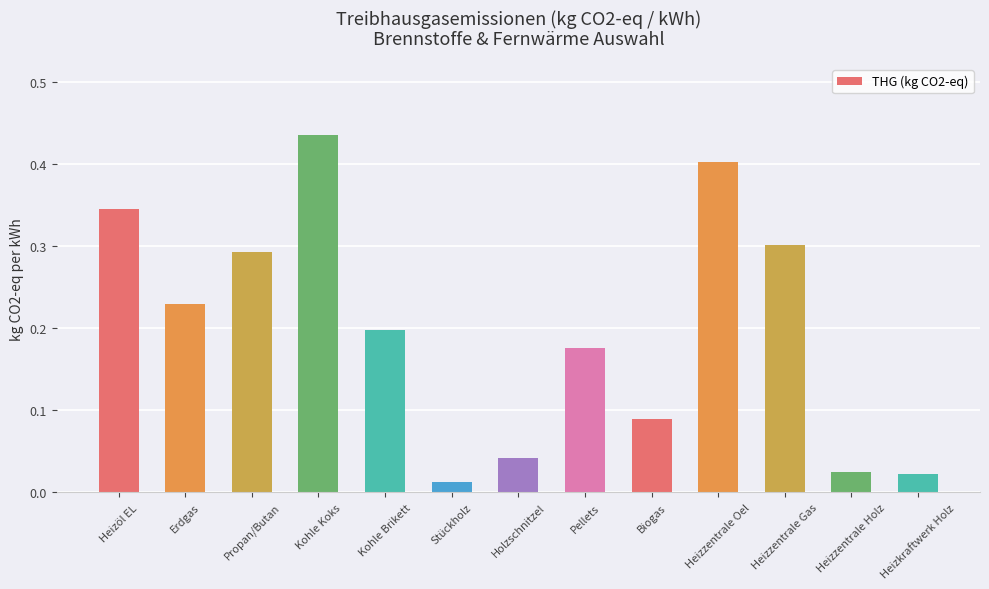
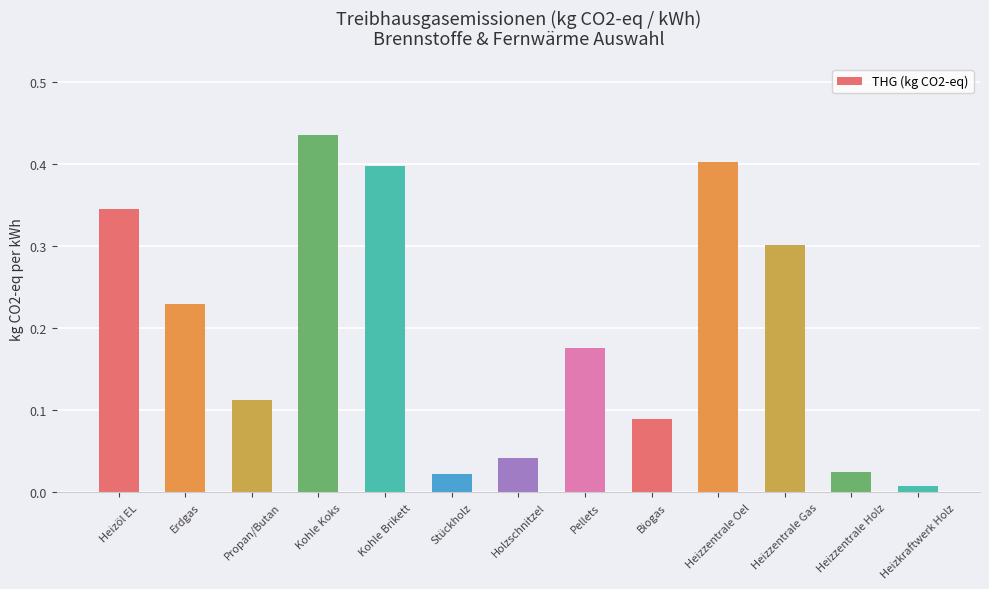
  {
    "Heizöl EL": 0.35,
    "Erdgas": 0.23,
-   "Propan/Butan": 0.29,
+   "Propan/Butan": 0.11,
    "Kohle Koks": 0.44,
-   "Kohle Brikett": 0.20,
-   "Stückholz": 0.01,
+   "Kohle Brikett": 0.40,
+   "Stückholz": 0.02,
    "Holzschnitzel": 0.04,
    "Pellets": 0.18,
    "Biogas": 0.09,
    "Heizzentrale Oel": 0.40,
    "Heizzentrale Gas": 0.30,
    "Heizzentrale Holz": 0.02,
-   "Heizkraftwerk Holz": 0.02
+   "Heizkraftwerk Holz": 0.01
  }
